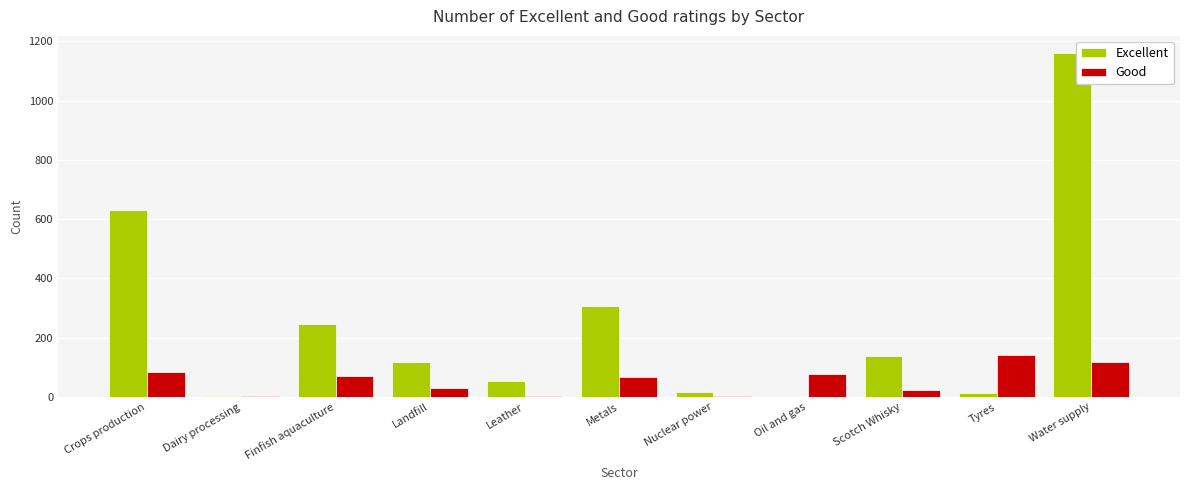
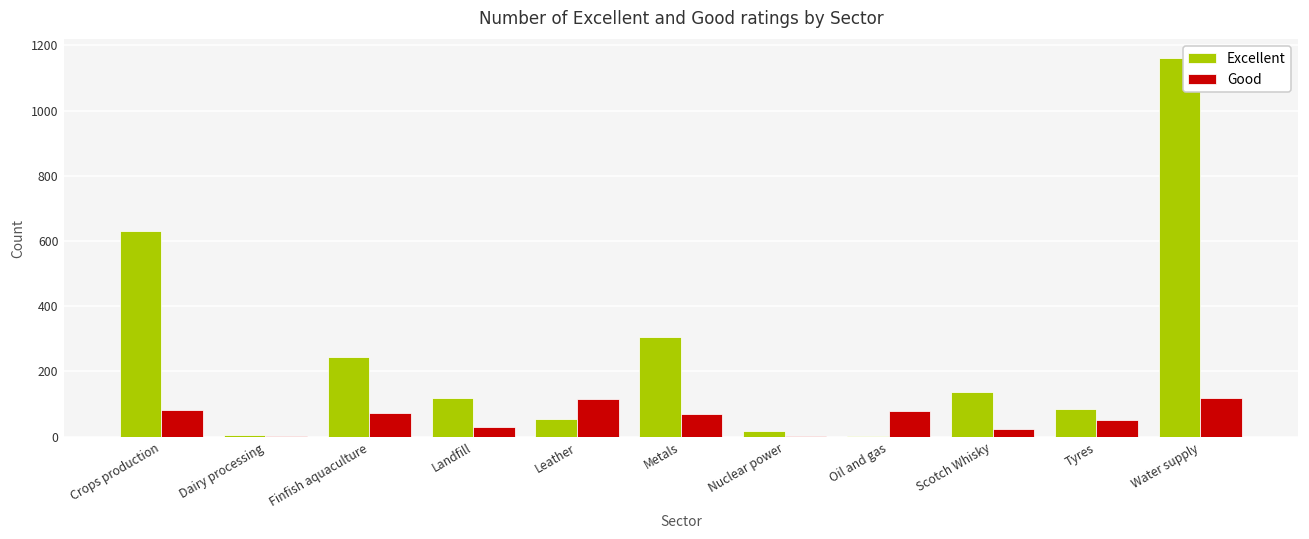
  {
    "Excellent": {
      "Crops production": 630,
      "Finfish aquaculture": 250,
      "Landfill": 120,
      "Leather": 50,
      "Metals": 310,
      "Nuclear power": 20,
      "Scotch Whisky": 140,
-     "Tyres": 10,
+     "Tyres": 90,
      "Water supply": 1160
    },
    "Good": {
      "Crops production": 80,
      "Finfish aquaculture": 70,
      "Landfill": 30,
-     "Leather": 0,
+     "Leather": 120,
      "Metals": 70,
      "Oil and gas": 80,
      "Scotch Whisky": 20,
-     "Tyres": 140,
+     "Tyres": 50,
      "Water supply": 120
    }
  }
